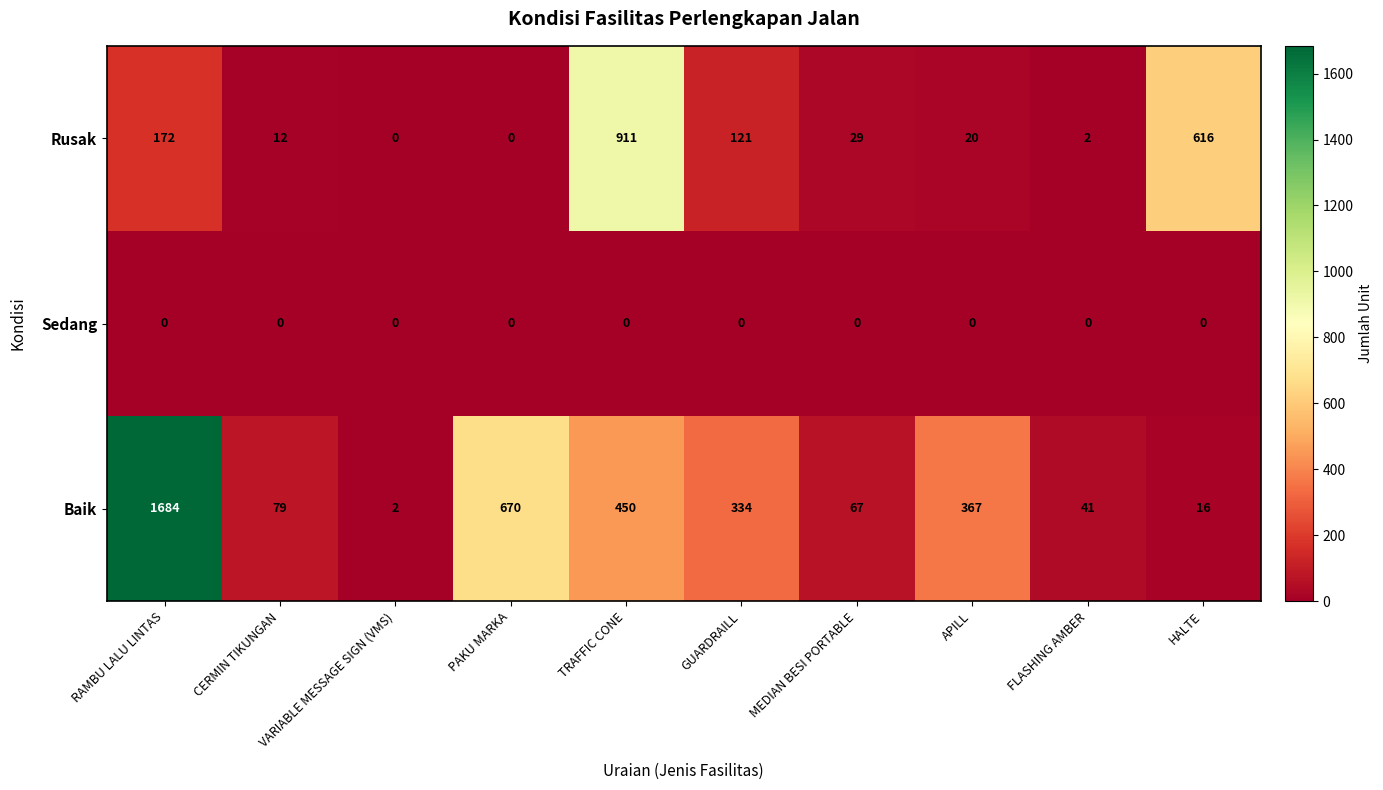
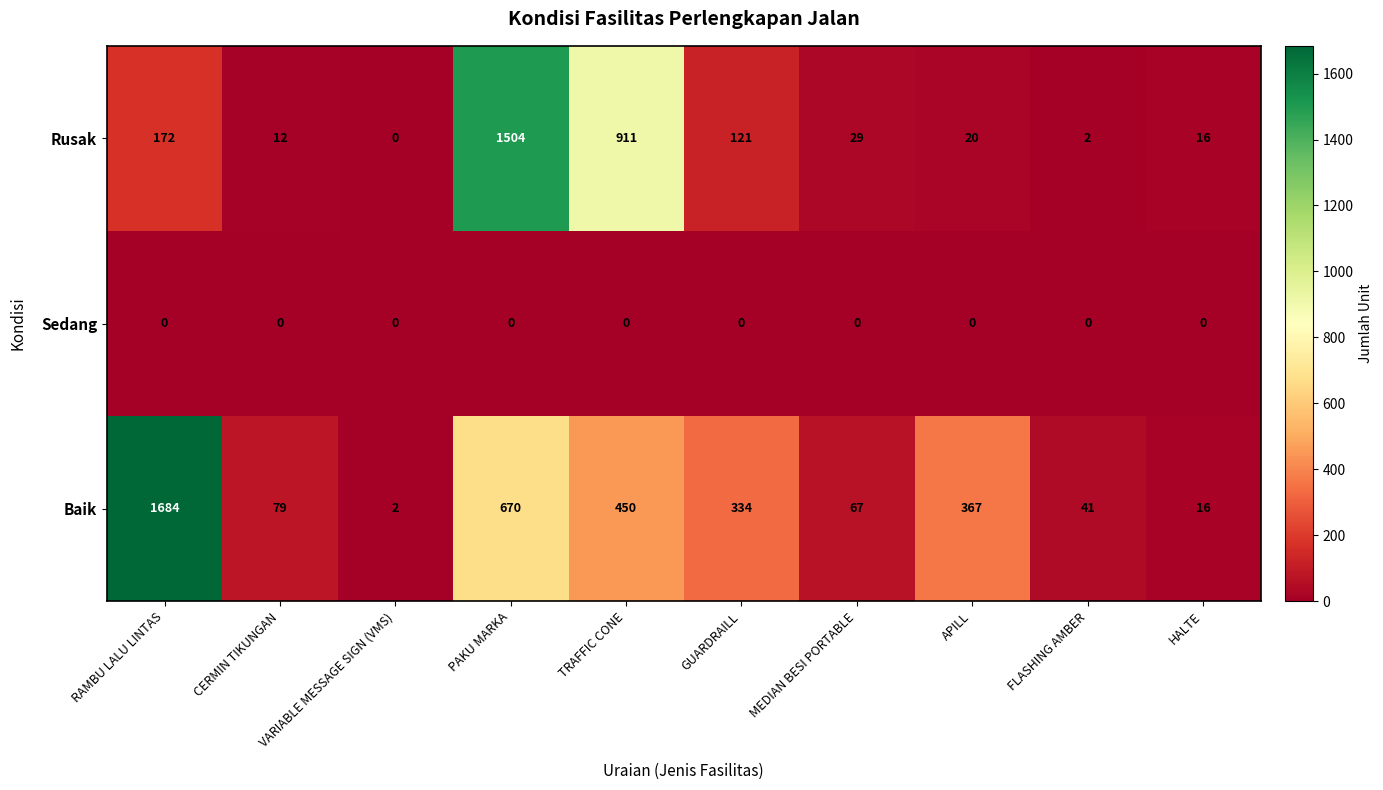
  {
    "Rusak": {
      "RAMBU LALU LINTAS": 172,
      "CERMIN TIKUNGAN": 12,
      "VARIABLE MESSAGE SIGN (VMS)": 0,
-     "PAKU MARKA": 0,
+     "PAKU MARKA": 1504,
      "TRAFFIC CONE": 911,
      "GUARDRAILL": 121,
      "MEDIAN BESI PORTABLE": 29,
      "APILL": 20,
      "FLASHING AMBER": 2,
-     "HALTE": 616
+     "HALTE": 16
    },
    "Sedang": {
      "RAMBU LALU LINTAS": 0,
      "CERMIN TIKUNGAN": 0,
      "VARIABLE MESSAGE SIGN (VMS)": 0,
      "PAKU MARKA": 0,
      "TRAFFIC CONE": 0,
      "GUARDRAILL": 0,
      "MEDIAN BESI PORTABLE": 0,
      "APILL": 0,
      "FLASHING AMBER": 0,
      "HALTE": 0
    },
    "Baik": {
      "RAMBU LALU LINTAS": 1684,
      "CERMIN TIKUNGAN": 79,
      "VARIABLE MESSAGE SIGN (VMS)": 2,
      "PAKU MARKA": 670,
      "TRAFFIC CONE": 450,
      "GUARDRAILL": 334,
      "MEDIAN BESI PORTABLE": 67,
      "APILL": 367,
      "FLASHING AMBER": 41,
      "HALTE": 16
    }
  }
